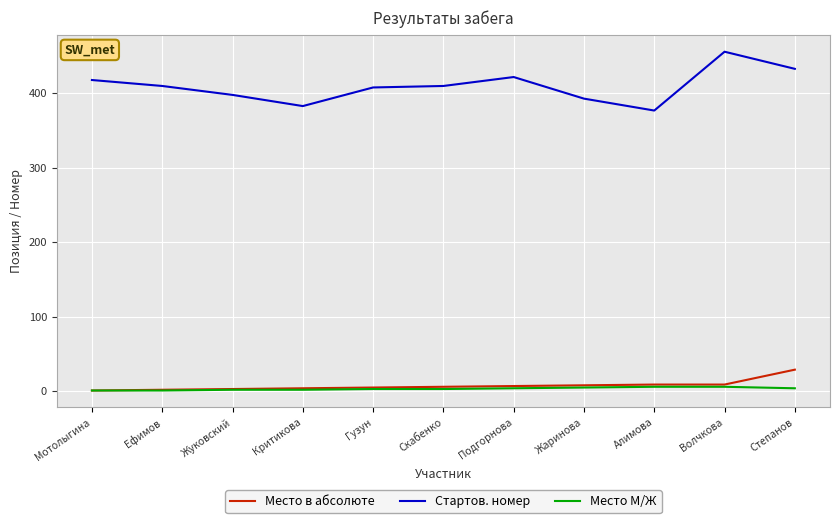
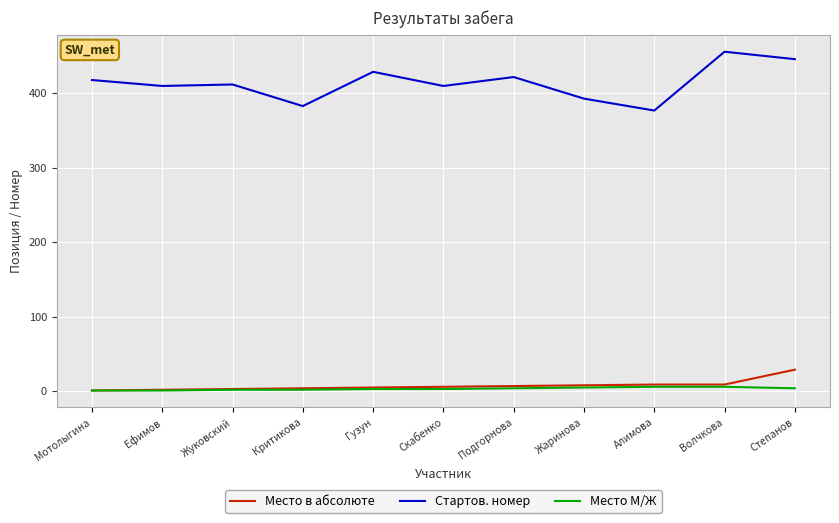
  {
    "Место в абсолюте": {
      "Степанов": 30
    },
    "Стартов. номер": {
      "Мотолыгина": 420,
      "Ефимов": 410,
-     "Жуковский": 400,
+     "Жуковский": 410,
      "Критикова": 380,
-     "Гузун": 410,
+     "Гузун": 430,
      "Скабенко": 410,
      "Подгорнова": 420,
      "Жаринова": 390,
      "Алимова": 380,
      "Волчкова": 460,
-     "Степанов": 430
+     "Степанов": 450
    },
    "Место М/Ж": {
      "Степанов": 0
    }
  }
